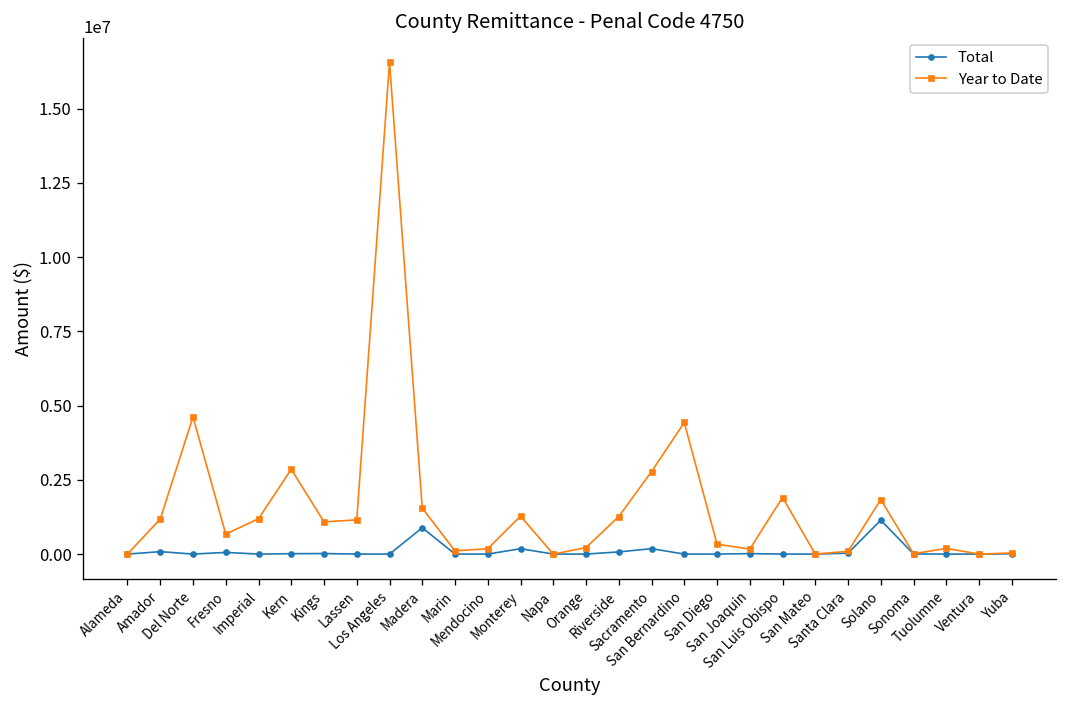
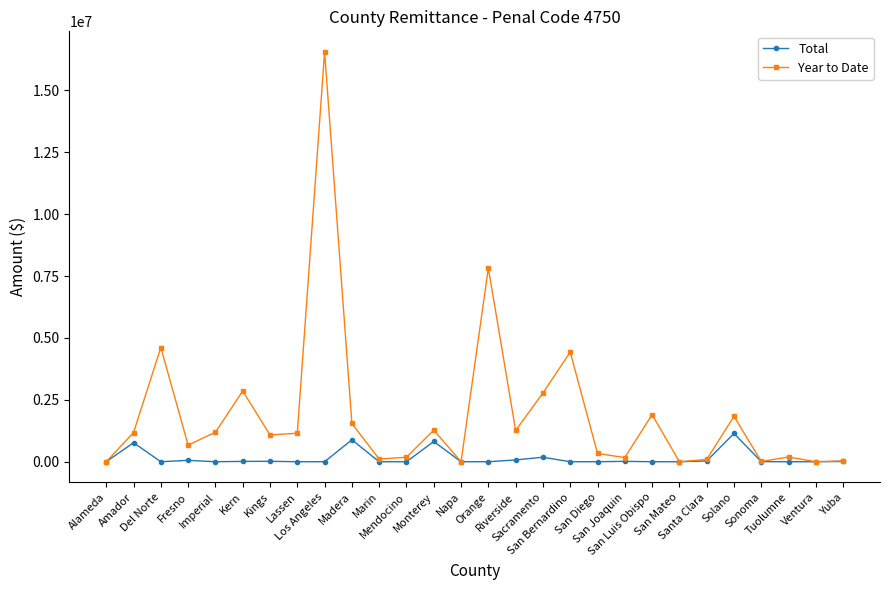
  {
    "Total": {
-     "Amador": 100000,
+     "Amador": 800000,
      "Del Norte": 0,
      "Fresno": 100000,
      "Imperial": 0,
      "Kern": 0,
      "Kings": 0,
      "Lassen": 0,
      "Los Angeles": 0,
      "Madera": 900000,
      "Marin": 0,
      "Mendocino": 0,
-     "Monterey": 200000,
+     "Monterey": 800000,
      "Orange": 0,
      "Riverside": 100000,
      "Sacramento": 200000,
      "San Bernardino": 0,
      "San Diego": 0,
      "San Joaquin": 0,
      "San Luis Obispo": 0,
      "Solano": 1100000,
      "Tuolumne": 0
    },
    "Year to Date": {
      "Amador": 1200000,
      "Del Norte": 4600000,
      "Fresno": 700000,
      "Imperial": 1200000,
      "Kern": 2900000,
      "Kings": 1100000,
      "Lassen": 1200000,
      "Los Angeles": 16600000,
      "Madera": 1500000,
      "Marin": 100000,
      "Mendocino": 200000,
      "Monterey": 1300000,
-     "Orange": 200000,
+     "Orange": 7800000,
      "Riverside": 1300000,
      "Sacramento": 2800000,
      "San Bernardino": 4400000,
      "San Diego": 300000,
      "San Joaquin": 200000,
      "San Luis Obispo": 1900000,
      "Solano": 1800000,
      "Tuolumne": 200000
    }
  }
